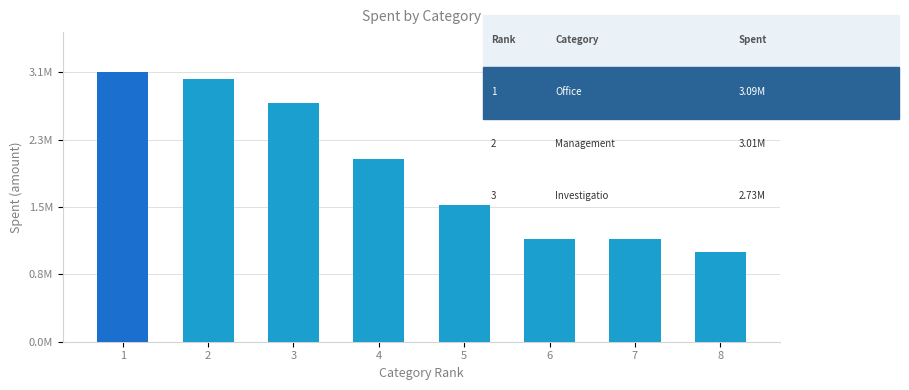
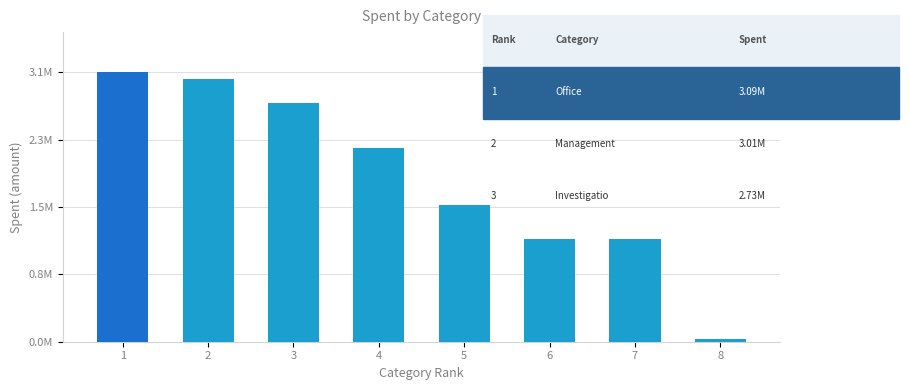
  {
    "1": 3100000,
    "2": 3000000,
    "3": 2700000,
-   "4": 2100000,
+   "4": 2200000,
    "5": 1600000,
    "6": 1200000,
    "7": 1200000,
-   "8": 1000000
+   "8": 0
  }
